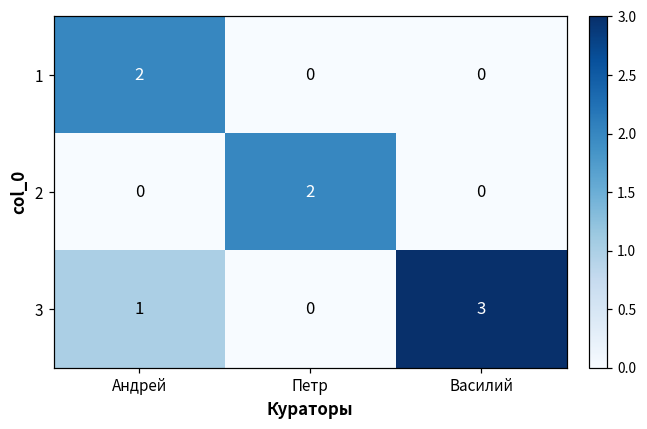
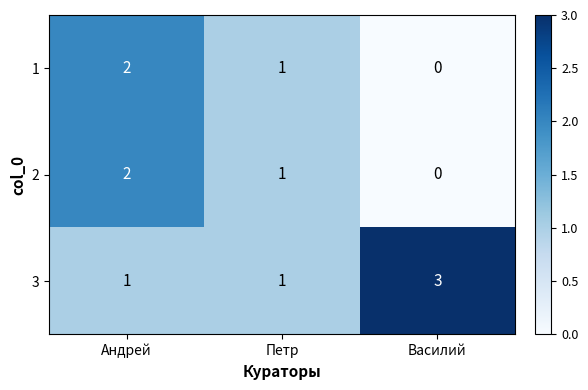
  {
    "1": {
      "Андрей": 2,
-     "Петр": 0,
+     "Петр": 1,
      "Василий": 0
    },
    "2": {
-     "Андрей": 0,
-     "Петр": 2,
+     "Андрей": 2,
+     "Петр": 1,
      "Василий": 0
    },
    "3": {
      "Андрей": 1,
-     "Петр": 0,
+     "Петр": 1,
      "Василий": 3
    }
  }
